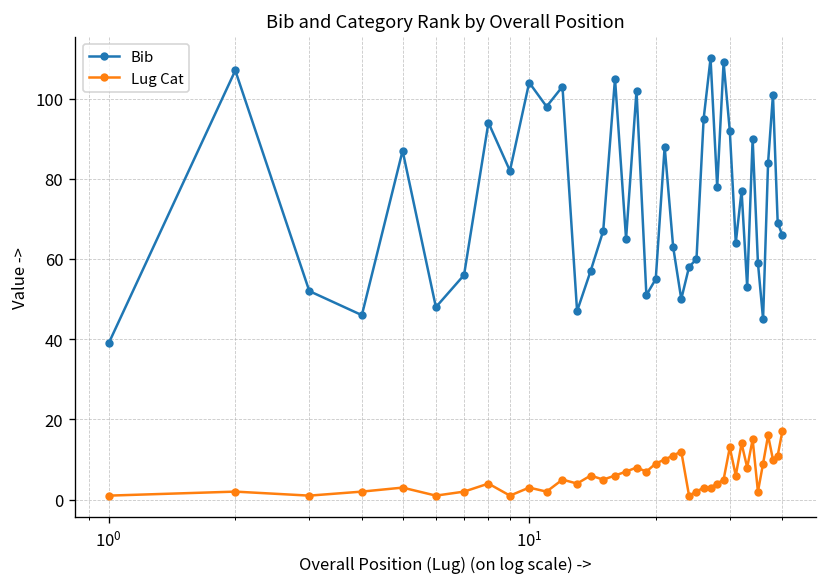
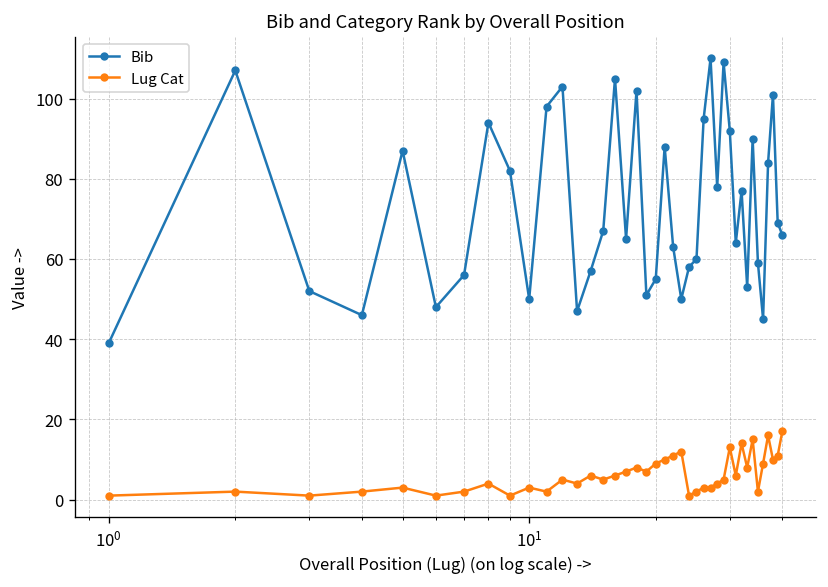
  {
    "Bib": {
      "10^0": 39,
-     "10^1": 104
+     "10^1": 50
    },
    "Lug Cat": {
      "10^0": 1,
      "10^1": 3
    }
  }
